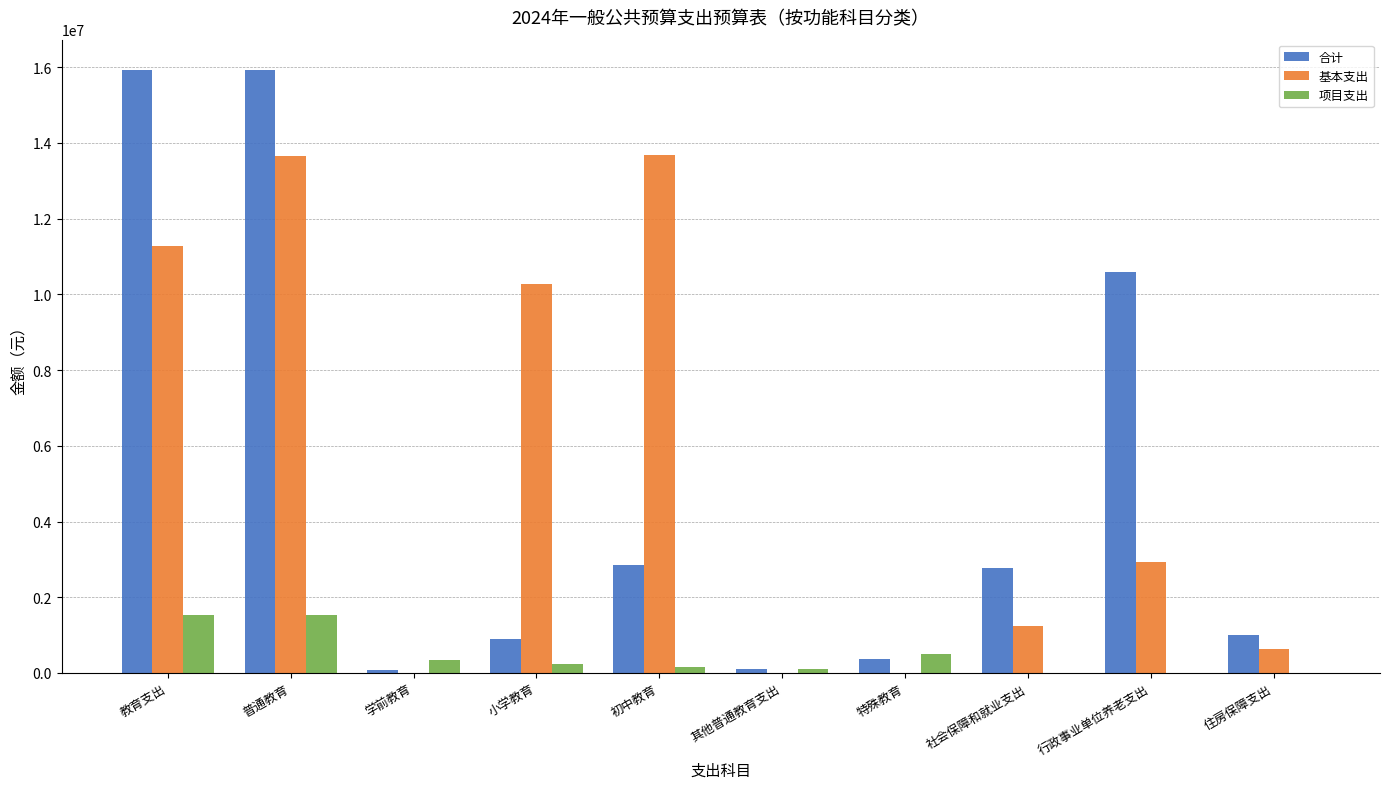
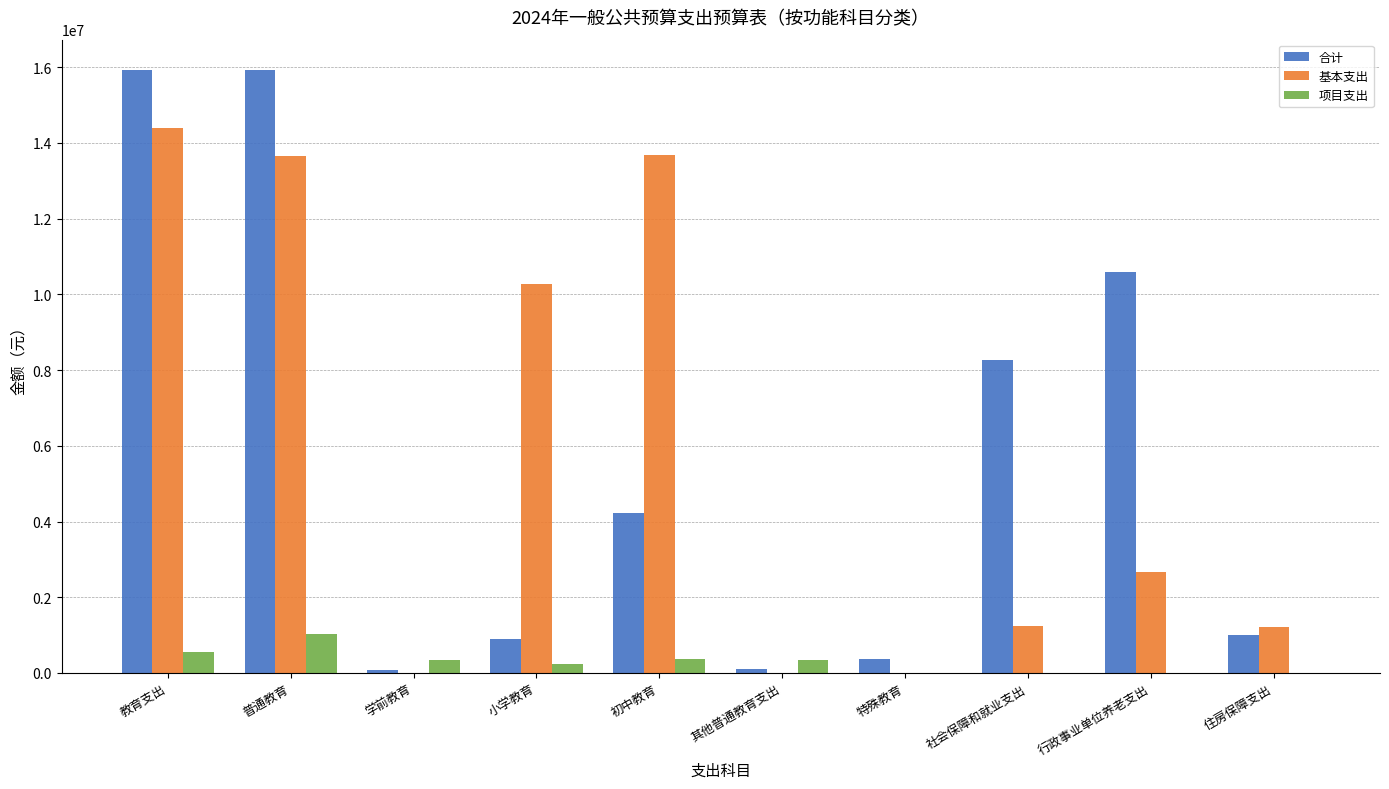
  {
    "合计": {
      "教育支出": 15900000,
      "普通教育": 15900000,
      "学前教育": 100000,
      "小学教育": 900000,
-     "初中教育": 2800000,
+     "初中教育": 4200000,
      "其他普通教育支出": 100000,
      "特殊教育": 400000,
-     "社会保障和就业支出": 2800000,
+     "社会保障和就业支出": 8300000,
      "行政事业单位养老支出": 10600000,
      "住房保障支出": 1000000
    },
    "基本支出": {
-     "教育支出": 11300000,
+     "教育支出": 14400000,
      "普通教育": 13600000,
      "学前教育": 0,
      "小学教育": 10300000,
      "初中教育": 13700000,
      "其他普通教育支出": 0,
      "特殊教育": 0,
      "社会保障和就业支出": 1300000,
-     "行政事业单位养老支出": 2900000,
-     "住房保障支出": 600000
+     "行政事业单位养老支出": 2700000,
+     "住房保障支出": 1200000
    },
    "项目支出": {
-     "教育支出": 1500000,
-     "普通教育": 1500000,
+     "教育支出": 500000,
+     "普通教育": 1000000,
      "学前教育": 300000,
      "小学教育": 200000,
-     "初中教育": 100000,
-     "其他普通教育支出": 100000,
-     "特殊教育": 500000,
+     "初中教育": 400000,
+     "其他普通教育支出": 300000,
+     "特殊教育": 0,
      "社会保障和就业支出": 0,
      "行政事业单位养老支出": 0,
      "住房保障支出": 0
    }
  }
